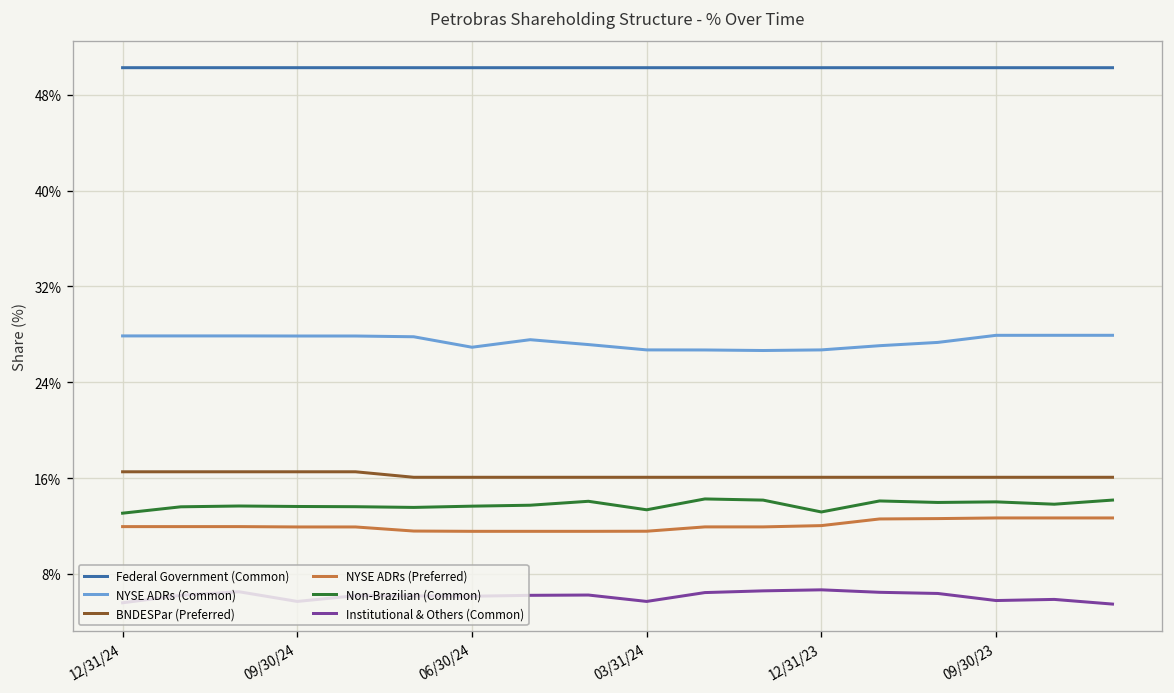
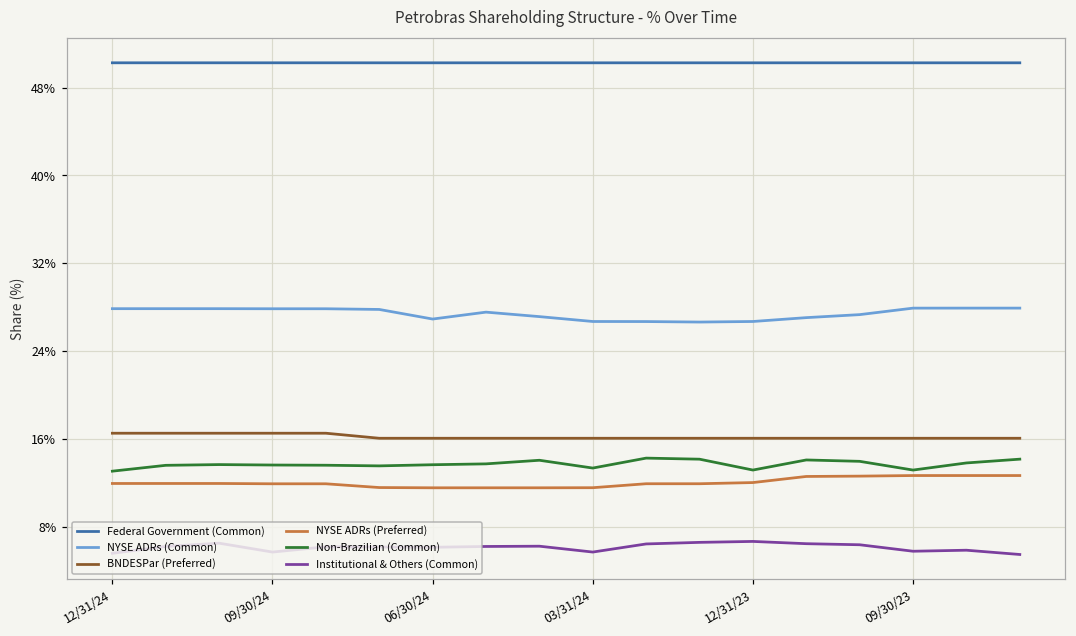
  {
    "Federal Government (Common)": {
      "12/31/24": "50%",
      "09/30/24": "50%",
      "06/30/24": "50%",
      "03/31/24": "50%",
      "12/31/23": "50%",
      "09/30/23": "50%"
    },
    "NYSE ADRs (Common)": {
      "12/31/24": "28%",
      "09/30/24": "28%",
      "06/30/24": "27%",
      "03/31/24": "27%",
      "12/31/23": "27%",
      "09/30/23": "28%"
    },
    "BNDESPar (Preferred)": {
      "12/31/24": "17%",
      "09/30/24": "17%",
      "06/30/24": "16%",
      "03/31/24": "16%",
      "12/31/23": "16%",
      "09/30/23": "16%"
    },
    "NYSE ADRs (Preferred)": {
      "12/31/24": "12%",
      "09/30/24": "12%",
      "06/30/24": "12%",
      "03/31/24": "12%",
      "12/31/23": "12%",
      "09/30/23": "13%"
    },
    "Non-Brazilian (Common)": {
      "12/31/24": "13%",
      "09/30/24": "14%",
      "06/30/24": "14%",
      "03/31/24": "13%",
      "12/31/23": "13%",
-     "09/30/23": "14%"
+     "09/30/23": "13%"
    },
    "Institutional & Others (Common)": {
      "03/31/24": "6%",
      "12/31/23": "7%",
      "09/30/23": "6%"
    }
  }
